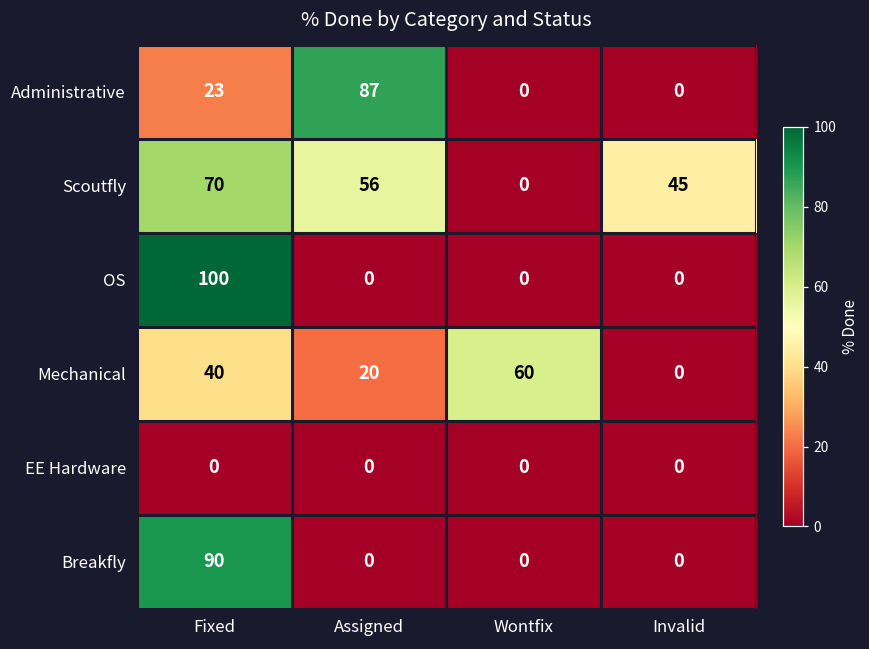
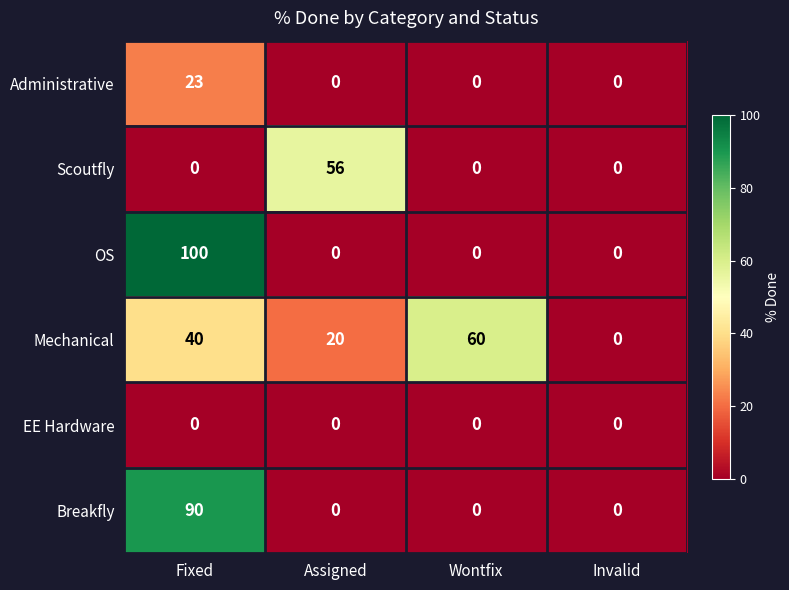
  {
    "Administrative": {
      "Fixed": 23,
-     "Assigned": 87,
+     "Assigned": 0,
      "Wontfix": 0,
      "Invalid": 0
    },
    "Scoutfly": {
-     "Fixed": 70,
+     "Fixed": 0,
      "Assigned": 56,
      "Wontfix": 0,
-     "Invalid": 45
+     "Invalid": 0
    },
    "OS": {
      "Fixed": 100,
      "Assigned": 0,
      "Wontfix": 0,
      "Invalid": 0
    },
    "Mechanical": {
      "Fixed": 40,
      "Assigned": 20,
      "Wontfix": 60,
      "Invalid": 0
    },
    "EE Hardware": {
      "Fixed": 0,
      "Assigned": 0,
      "Wontfix": 0,
      "Invalid": 0
    },
    "Breakfly": {
      "Fixed": 90,
      "Assigned": 0,
      "Wontfix": 0,
      "Invalid": 0
    }
  }
